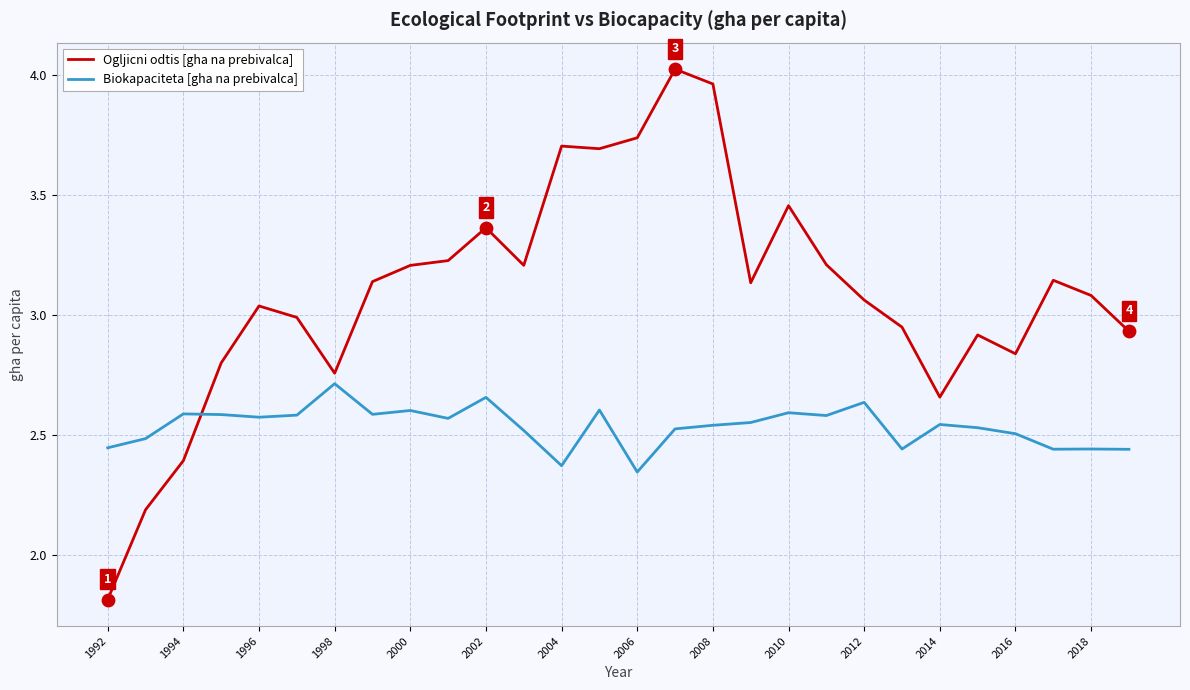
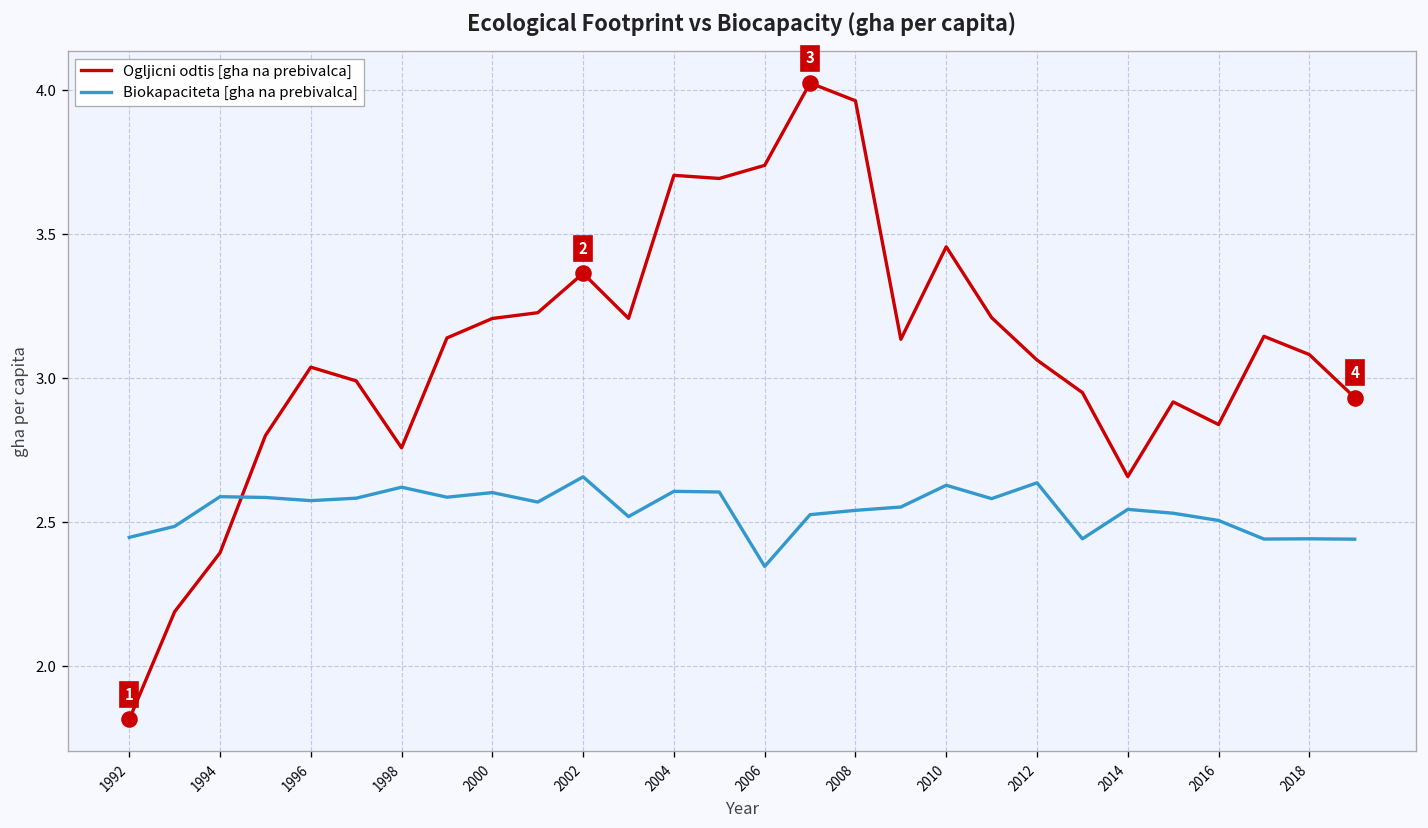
  {
    "Biokapaciteta [gha na prebivalca]": {
      "1992": 2.45,
      "1994": 2.59,
      "1996": 2.57,
-     "1998": 2.71,
+     "1998": 2.62,
      "2000": 2.60,
      "2002": 2.66,
-     "2004": 2.37,
+     "2004": 2.61,
      "2006": 2.35,
      "2008": 2.54,
-     "2010": 2.59,
+     "2010": 2.63,
      "2012": 2.64,
      "2014": 2.54,
      "2016": 2.51,
      "2018": 2.44
    }
  }
